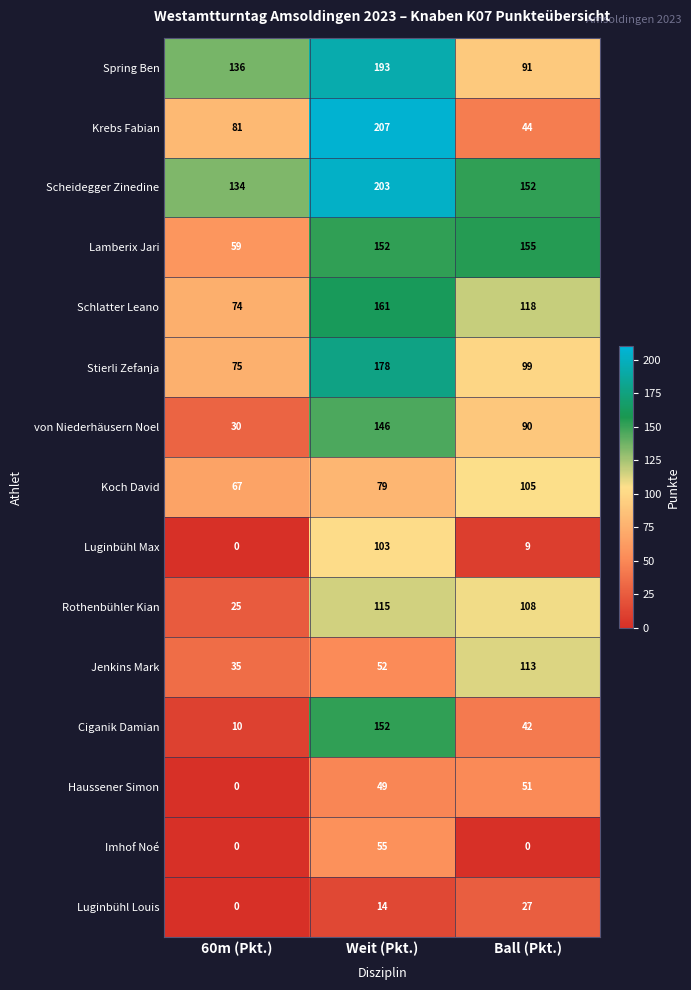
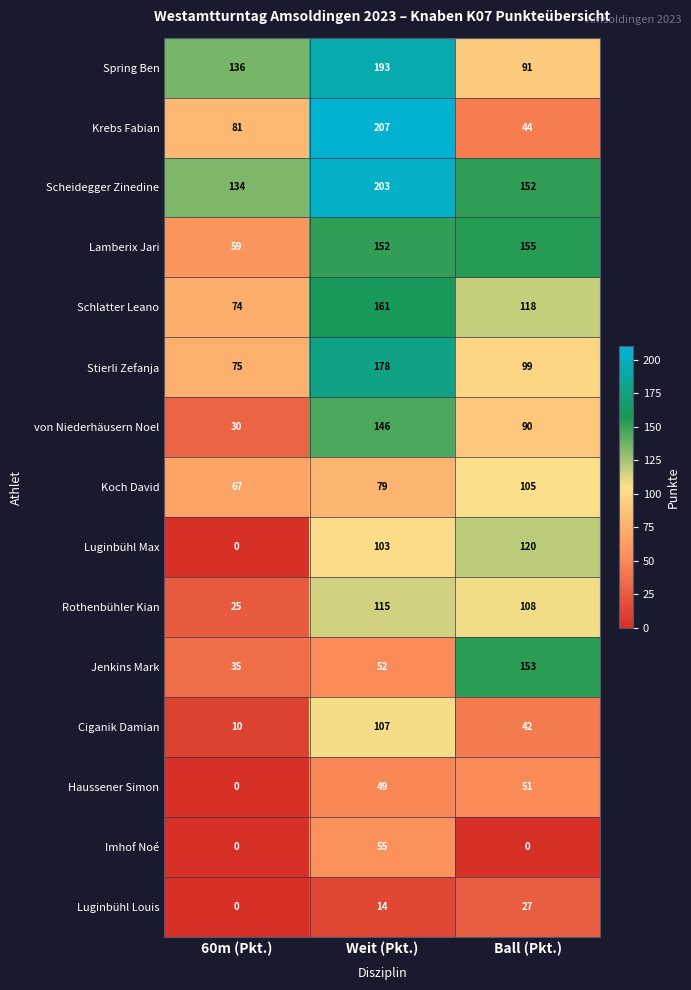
  {
    "Spring Ben": {
      "60m (Pkt.)": 136,
      "Weit (Pkt.)": 193,
      "Ball (Pkt.)": 91
    },
    "Krebs Fabian": {
      "60m (Pkt.)": 81,
      "Weit (Pkt.)": 207,
      "Ball (Pkt.)": 44
    },
    "Scheidegger Zinedine": {
      "60m (Pkt.)": 134,
      "Weit (Pkt.)": 203,
      "Ball (Pkt.)": 152
    },
    "Lamberix Jari": {
      "60m (Pkt.)": 59,
      "Weit (Pkt.)": 152,
      "Ball (Pkt.)": 155
    },
    "Schlatter Leano": {
      "60m (Pkt.)": 74,
      "Weit (Pkt.)": 161,
      "Ball (Pkt.)": 118
    },
    "Stierli Zefanja": {
      "60m (Pkt.)": 75,
      "Weit (Pkt.)": 178,
      "Ball (Pkt.)": 99
    },
    "von Niederhäusern Noel": {
      "60m (Pkt.)": 30,
      "Weit (Pkt.)": 146,
      "Ball (Pkt.)": 90
    },
    "Koch David": {
      "60m (Pkt.)": 67,
      "Weit (Pkt.)": 79,
      "Ball (Pkt.)": 105
    },
    "Luginbühl Max": {
      "60m (Pkt.)": 0,
      "Weit (Pkt.)": 103,
-     "Ball (Pkt.)": 9
+     "Ball (Pkt.)": 120
    },
    "Rothenbühler Kian": {
      "60m (Pkt.)": 25,
      "Weit (Pkt.)": 115,
      "Ball (Pkt.)": 108
    },
    "Jenkins Mark": {
      "60m (Pkt.)": 35,
      "Weit (Pkt.)": 52,
-     "Ball (Pkt.)": 113
+     "Ball (Pkt.)": 153
    },
    "Ciganik Damian": {
      "60m (Pkt.)": 10,
-     "Weit (Pkt.)": 152,
+     "Weit (Pkt.)": 107,
      "Ball (Pkt.)": 42
    },
    "Haussener Simon": {
      "60m (Pkt.)": 0,
      "Weit (Pkt.)": 49,
      "Ball (Pkt.)": 51
    },
    "Imhof Noé": {
      "60m (Pkt.)": 0,
      "Weit (Pkt.)": 55,
      "Ball (Pkt.)": 0
    },
    "Luginbühl Louis": {
      "60m (Pkt.)": 0,
      "Weit (Pkt.)": 14,
      "Ball (Pkt.)": 27
    }
  }
